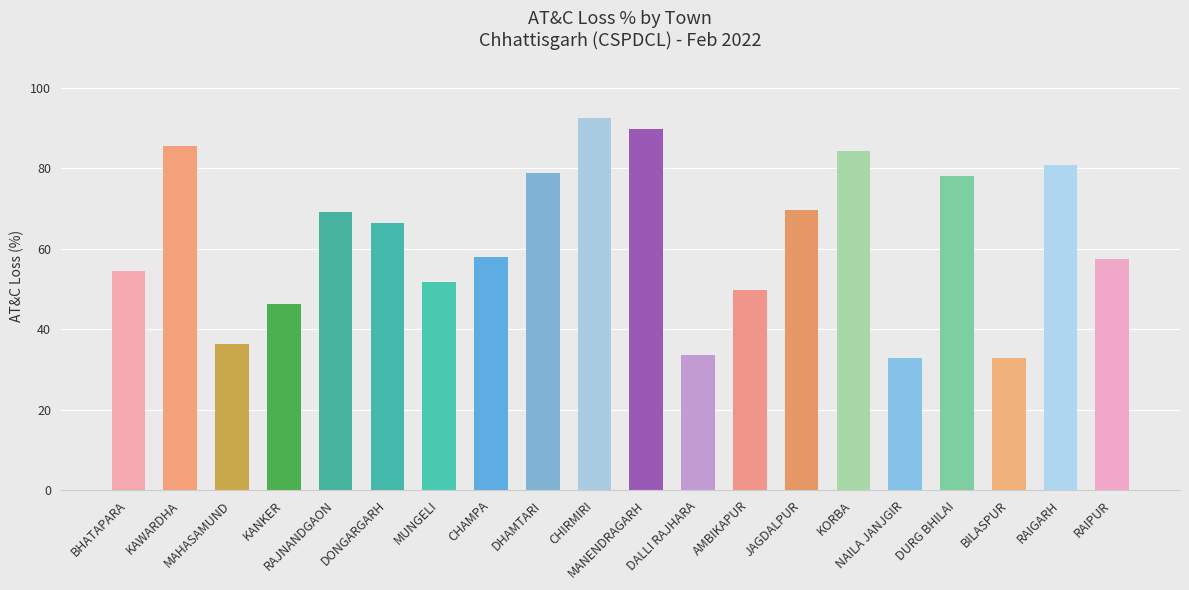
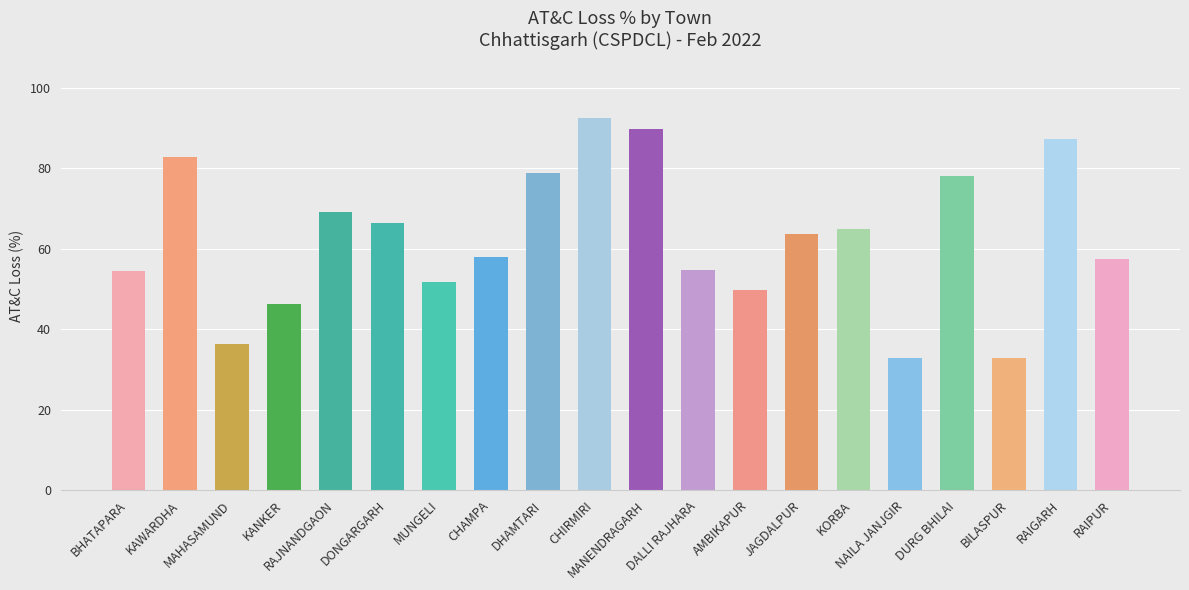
  {
    "BHATAPARA": 54,
-   "KAWARDHA": 86,
+   "KAWARDHA": 83,
    "MAHASAMUND": 36,
    "KANKER": 46,
    "RAJNANDGAON": 69,
    "DONGARGARH": 67,
    "MUNGELI": 52,
    "CHAMPA": 58,
    "DHAMTARI": 79,
    "CHIRMIRI": 92,
    "MANENDRAGARH": 90,
-   "DALLI RAJHARA": 34,
+   "DALLI RAJHARA": 55,
    "AMBIKAPUR": 50,
-   "JAGDALPUR": 70,
-   "KORBA": 84,
+   "JAGDALPUR": 64,
+   "KORBA": 65,
    "NAILA JANJGIR": 33,
    "DURG BHILAI": 78,
    "BILASPUR": 33,
-   "RAIGARH": 81,
+   "RAIGARH": 87,
    "RAIPUR": 57
  }
